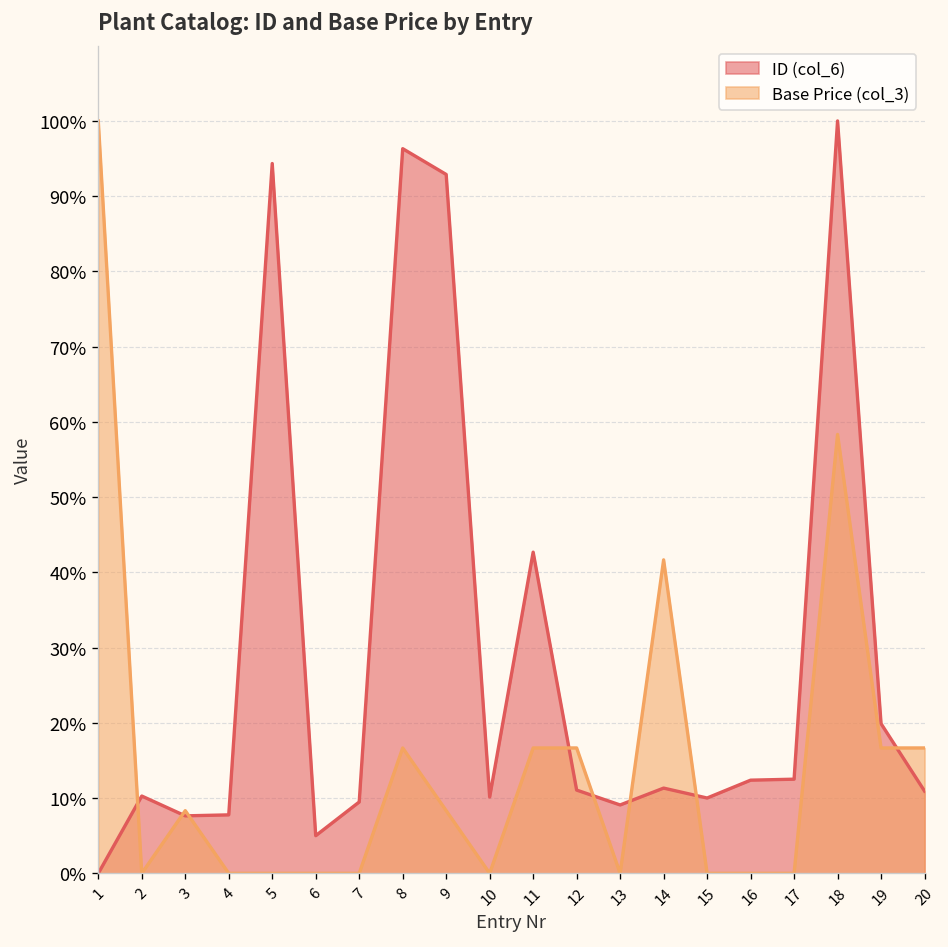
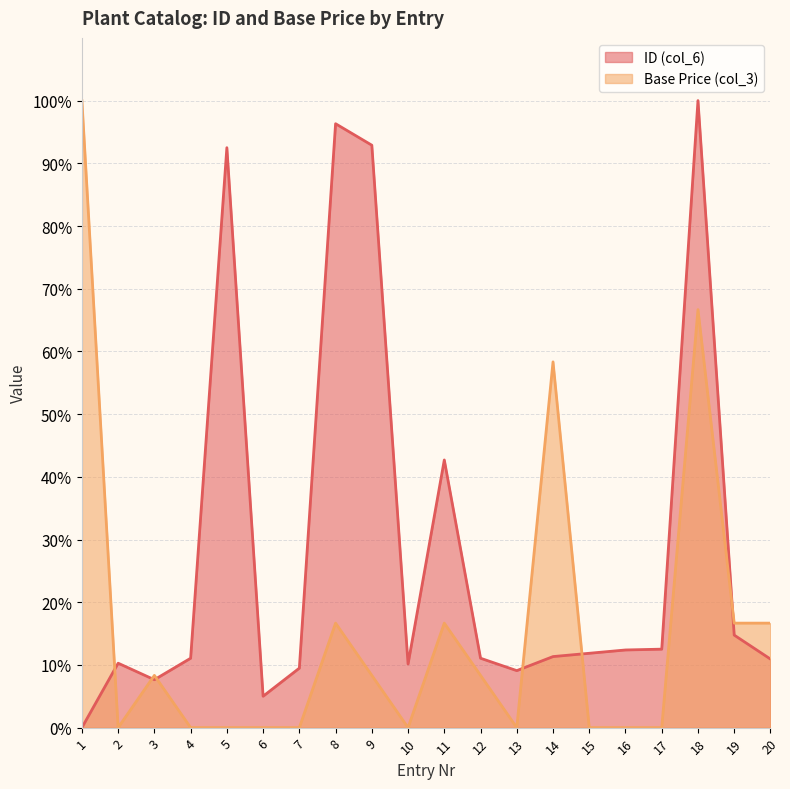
  {
    "ID (col_6)": {
      "1": "0%",
      "2": "10%",
      "3": "8%",
-     "4": "8%",
-     "5": "94%",
+     "4": "11%",
+     "5": "92%",
      "6": "5%",
      "7": "9%",
      "8": "96%",
      "9": "93%",
      "10": "10%",
      "11": "43%",
      "12": "11%",
      "13": "9%",
      "14": "11%",
-     "15": "10%",
+     "15": "12%",
      "16": "12%",
      "17": "13%",
      "18": "100%",
-     "19": "20%",
+     "19": "15%",
      "20": "11%"
    },
    "Base Price (col_3)": {
      "1": "100%",
      "2": "0%",
      "3": "8%",
      "4": "0%",
      "5": "0%",
      "6": "0%",
      "7": "0%",
      "8": "17%",
      "9": "8%",
      "10": "0%",
      "11": "17%",
-     "12": "17%",
+     "12": "8%",
      "13": "0%",
-     "14": "42%",
+     "14": "58%",
      "15": "0%",
      "16": "0%",
      "17": "0%",
-     "18": "58%",
+     "18": "67%",
      "19": "17%",
      "20": "17%"
    }
  }
